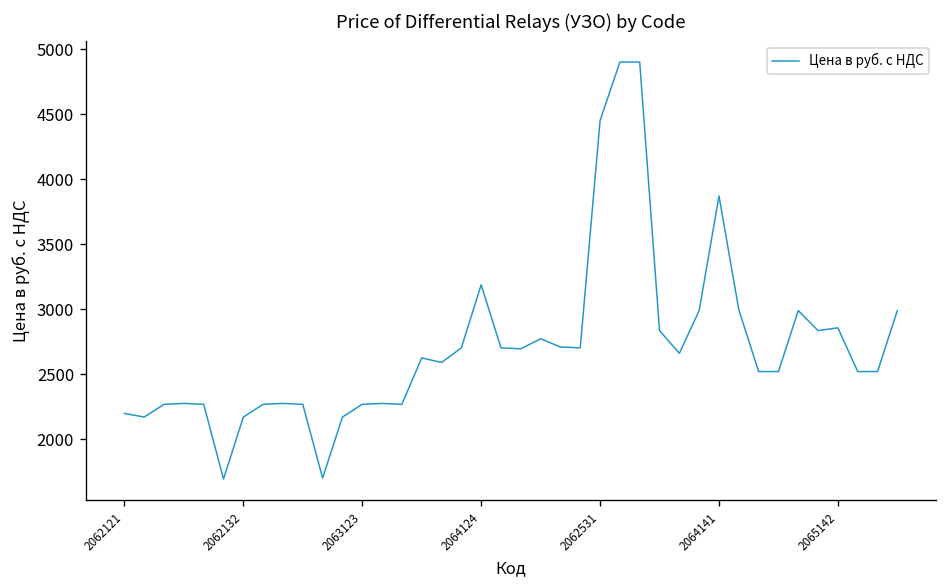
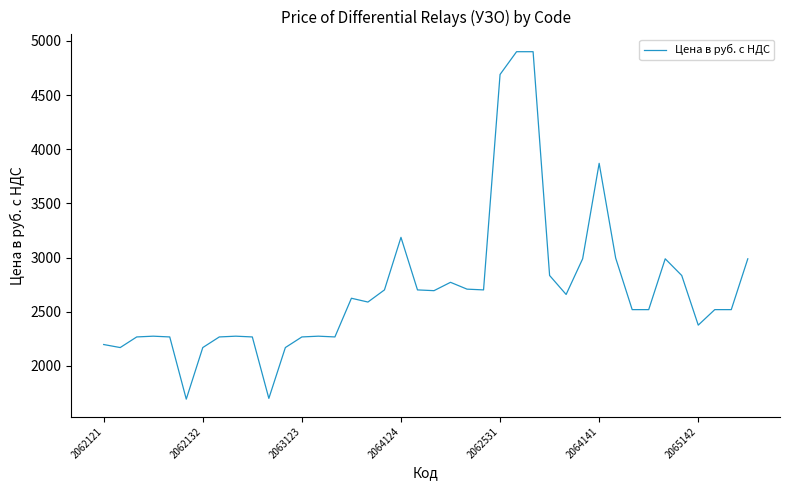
  {
    "2062121": 2200,
    "2062132": 2170,
    "2063123": 2270,
    "2064124": 3190,
-   "2062531": 4450,
+   "2062531": 4690,
    "2064141": 3870,
-   "2065142": 2860
+   "2065142": 2380
  }
